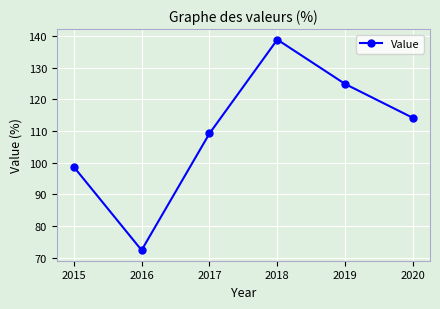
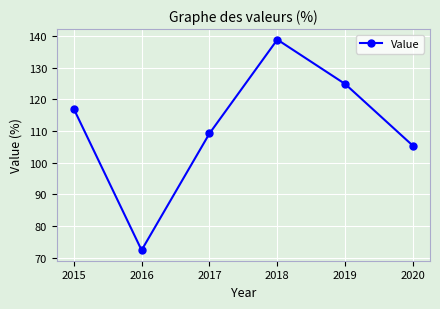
  {
-   "2015": 99,
+   "2015": 117,
    "2016": 72,
    "2017": 109,
    "2018": 139,
    "2019": 125,
-   "2020": 114
+   "2020": 105
  }
